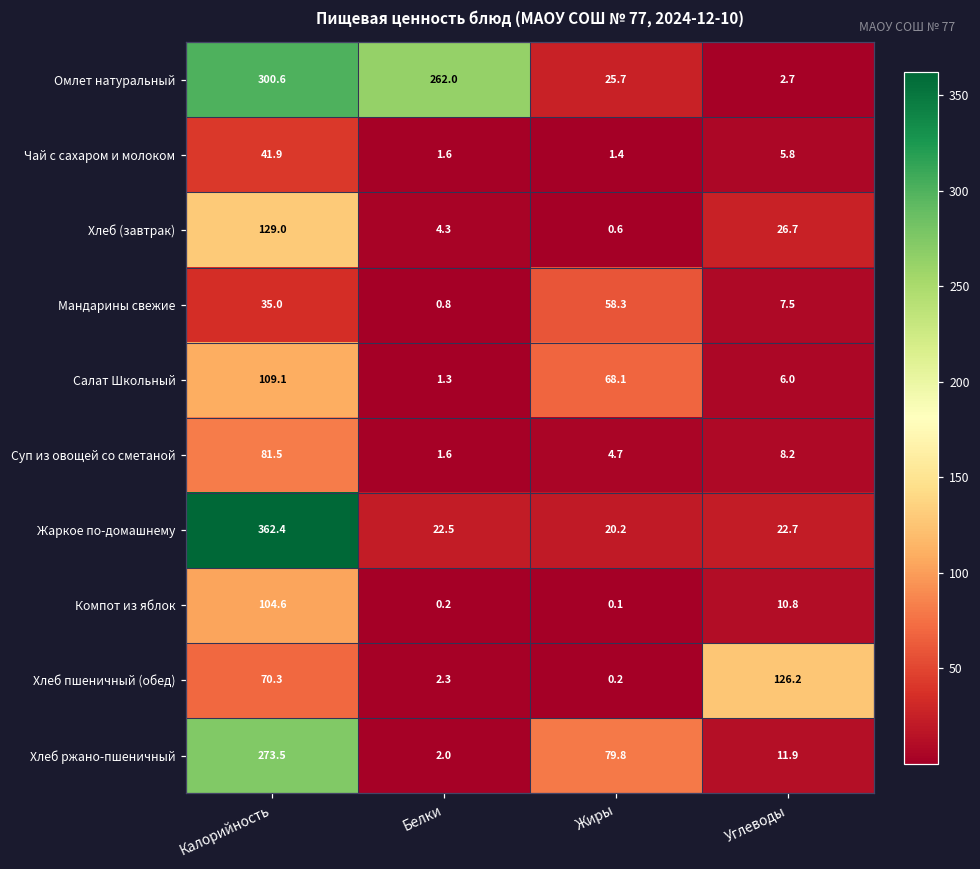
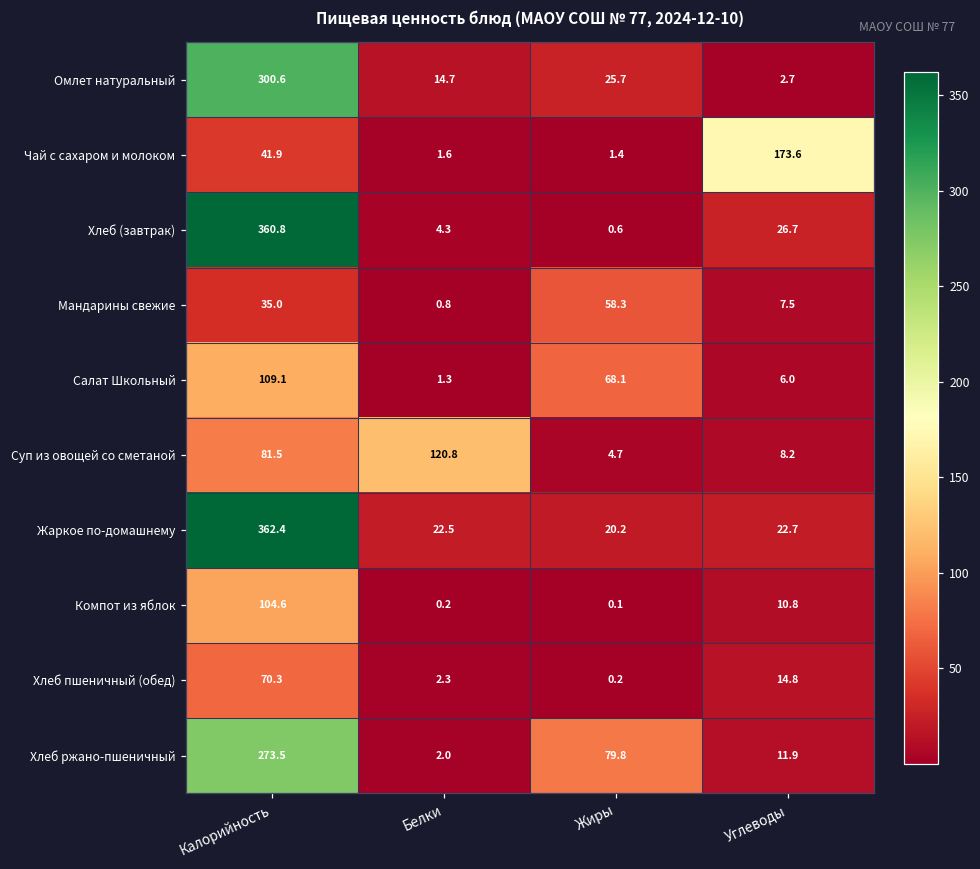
  {
    "Омлет натуральный": {
      "Калорийность": 300.6,
-     "Белки": 262.0,
+     "Белки": 14.7,
      "Жиры": 25.7,
      "Углеводы": 2.7
    },
    "Чай с сахаром и молоком": {
      "Калорийность": 41.9,
      "Белки": 1.6,
      "Жиры": 1.4,
-     "Углеводы": 5.8
+     "Углеводы": 173.6
    },
    "Хлеб (завтрак)": {
-     "Калорийность": 129.0,
+     "Калорийность": 360.8,
      "Белки": 4.3,
      "Жиры": 0.6,
      "Углеводы": 26.7
    },
    "Мандарины свежие": {
      "Калорийность": 35.0,
      "Белки": 0.8,
      "Жиры": 58.3,
      "Углеводы": 7.5
    },
    "Салат Школьный": {
      "Калорийность": 109.1,
      "Белки": 1.3,
      "Жиры": 68.1,
      "Углеводы": 6.0
    },
    "Суп из овощей со сметаной": {
      "Калорийность": 81.5,
-     "Белки": 1.6,
+     "Белки": 120.8,
      "Жиры": 4.7,
      "Углеводы": 8.2
    },
    "Жаркое по-домашнему": {
      "Калорийность": 362.4,
      "Белки": 22.5,
      "Жиры": 20.2,
      "Углеводы": 22.7
    },
    "Компот из яблок": {
      "Калорийность": 104.6,
      "Белки": 0.2,
      "Жиры": 0.1,
      "Углеводы": 10.8
    },
    "Хлеб пшеничный (обед)": {
      "Калорийность": 70.3,
      "Белки": 2.3,
      "Жиры": 0.2,
-     "Углеводы": 126.2
+     "Углеводы": 14.8
    },
    "Хлеб ржано-пшеничный": {
      "Калорийность": 273.5,
      "Белки": 2.0,
      "Жиры": 79.8,
      "Углеводы": 11.9
    }
  }
